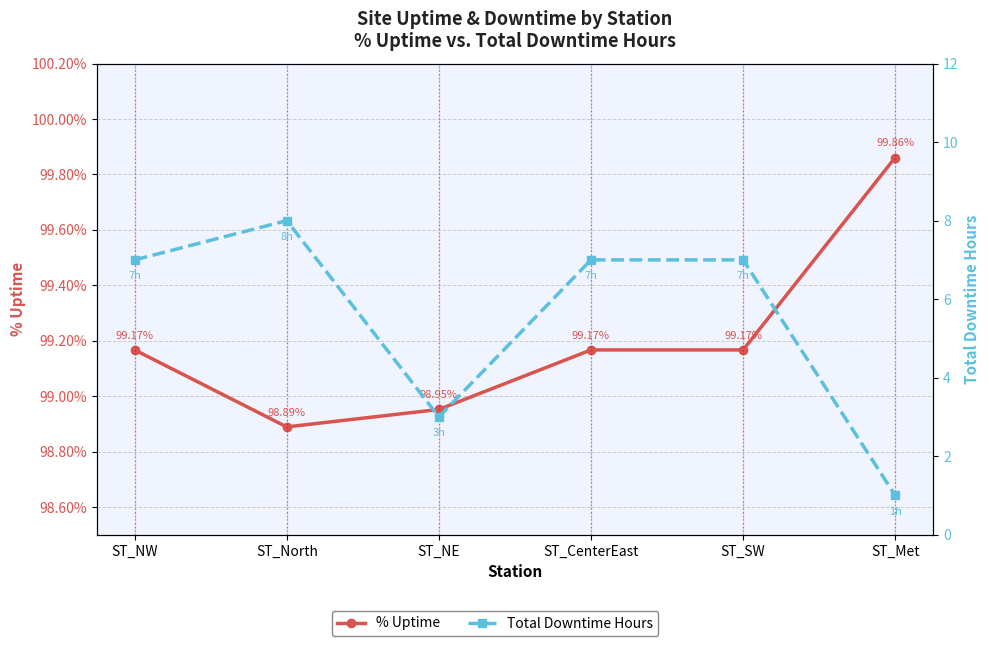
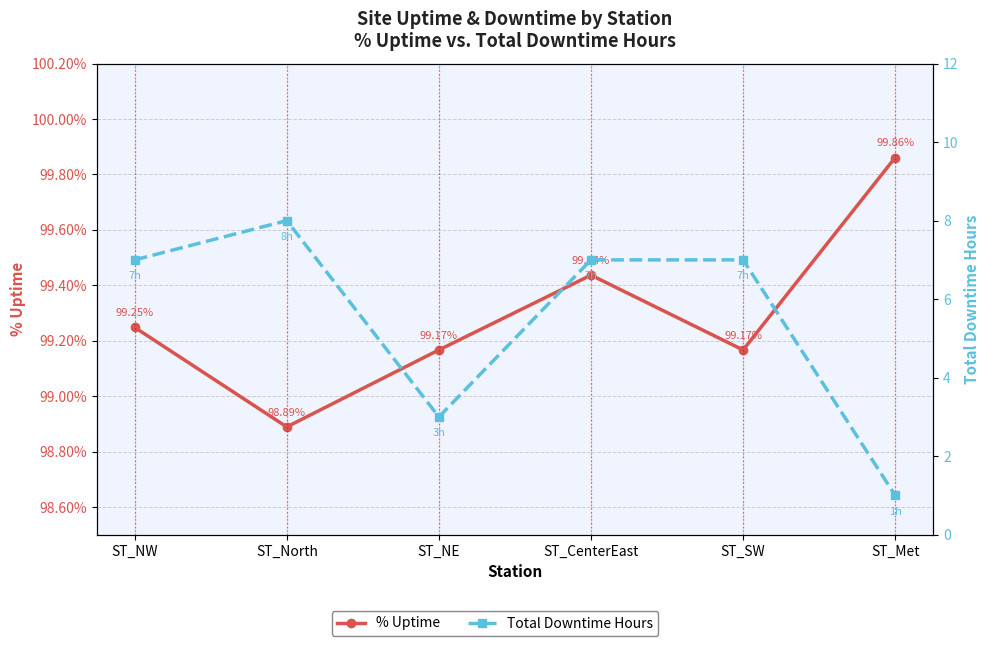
  {
    "% Uptime": {
-     "ST_NW": "99.17%",
+     "ST_NW": "99.25%",
      "ST_North": "98.89%",
-     "ST_NE": "98.95%",
-     "ST_CenterEast": "99.17%",
+     "ST_NE": "99.17%",
+     "ST_CenterEast": "99.44%",
      "ST_SW": "99.17%",
      "ST_Met": "99.86%"
    },
    "Total Downtime Hours": {
      "ST_NW": "7h",
      "ST_North": "8h",
      "ST_NE": "3h",
      "ST_CenterEast": "7h",
      "ST_SW": "7h",
      "ST_Met": "1h"
    }
  }
